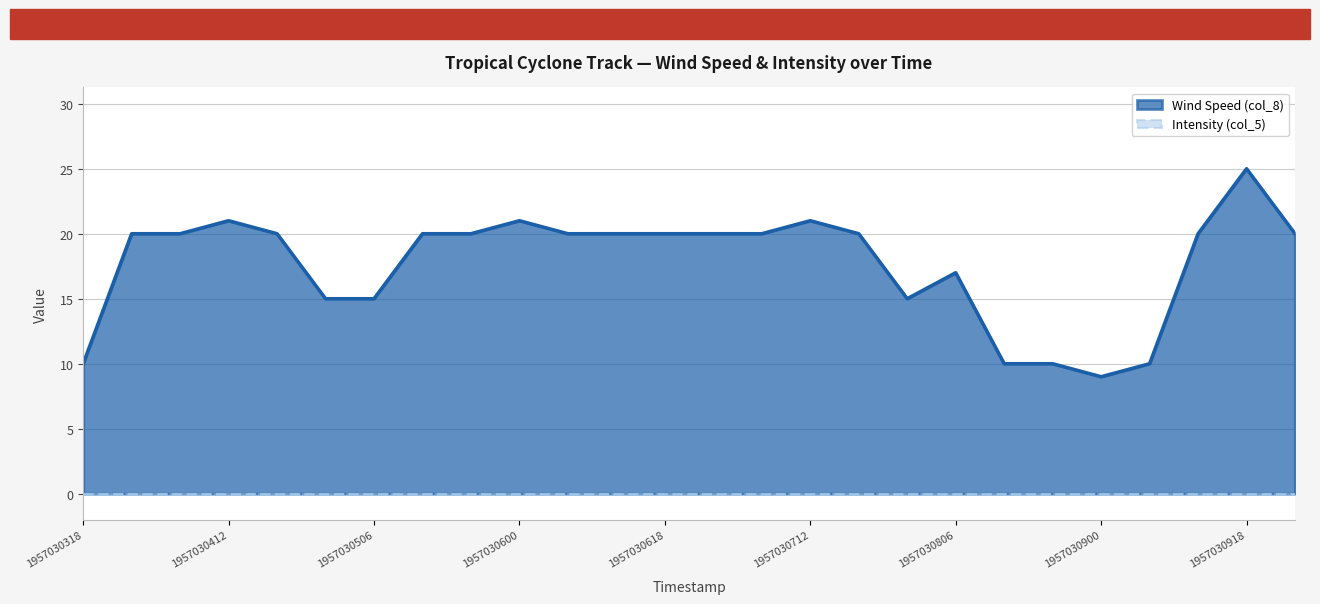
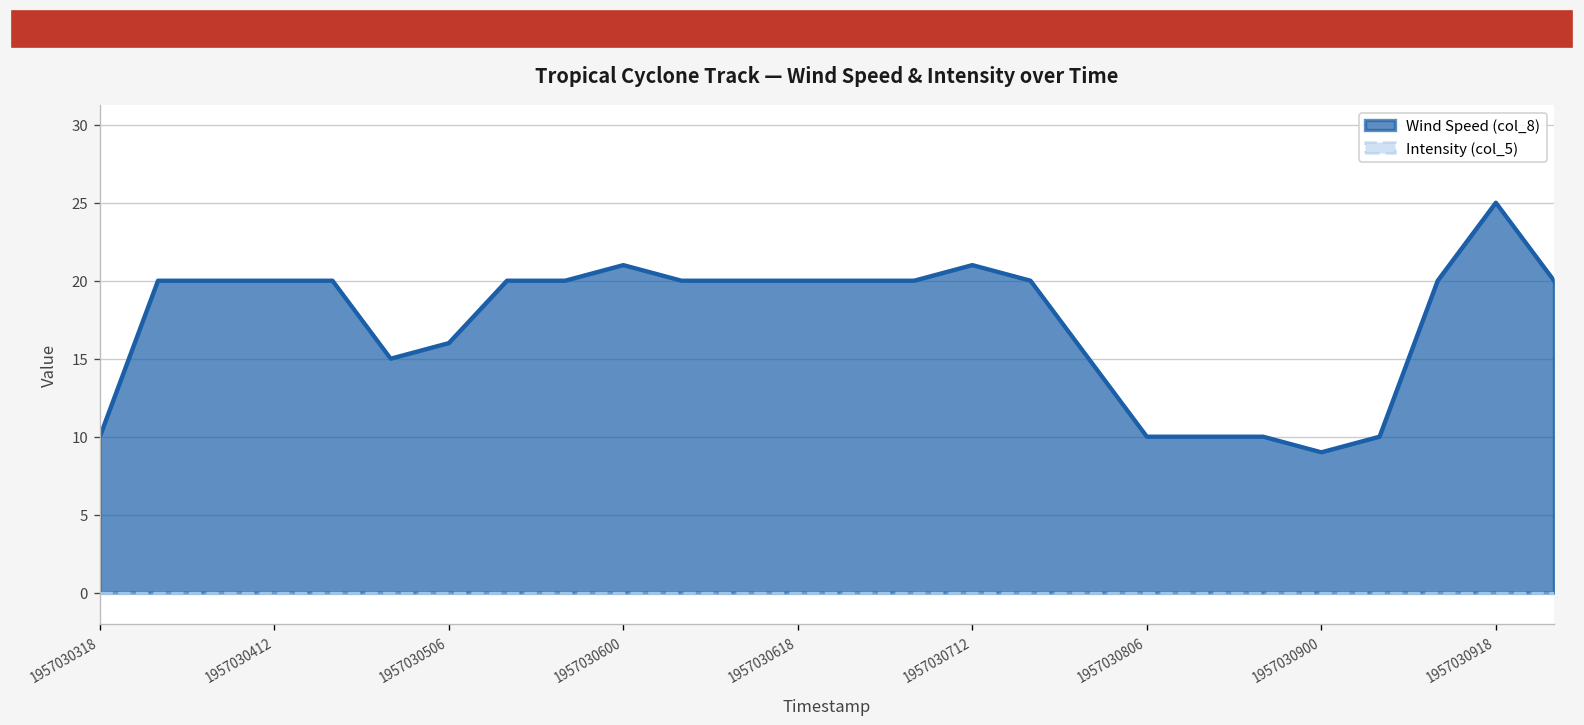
  {
    "Wind Speed (col_8)": {
      "1957030318": 10,
-     "1957030412": 21,
-     "1957030506": 15,
+     "1957030412": 20,
+     "1957030506": 16,
      "1957030600": 21,
      "1957030618": 20,
      "1957030712": 21,
-     "1957030806": 17,
+     "1957030806": 10,
      "1957030900": 9,
      "1957030918": 25
    },
    "Intensity (col_5)": {
      "1957030318": 0,
      "1957030412": 0,
      "1957030506": 0,
      "1957030600": 0,
      "1957030618": 0,
      "1957030712": 0,
      "1957030806": 0,
      "1957030900": 0,
      "1957030918": 0
    }
  }
